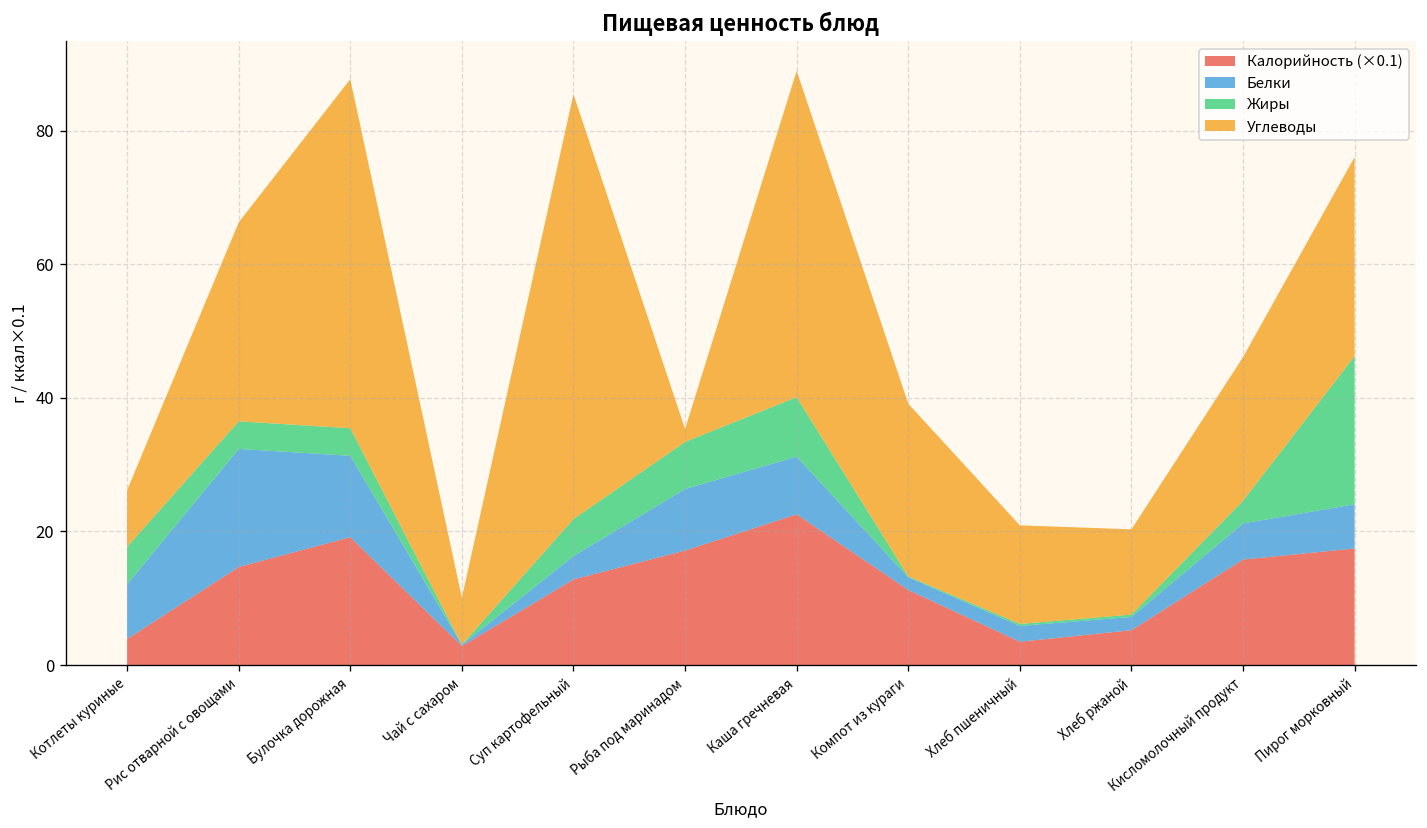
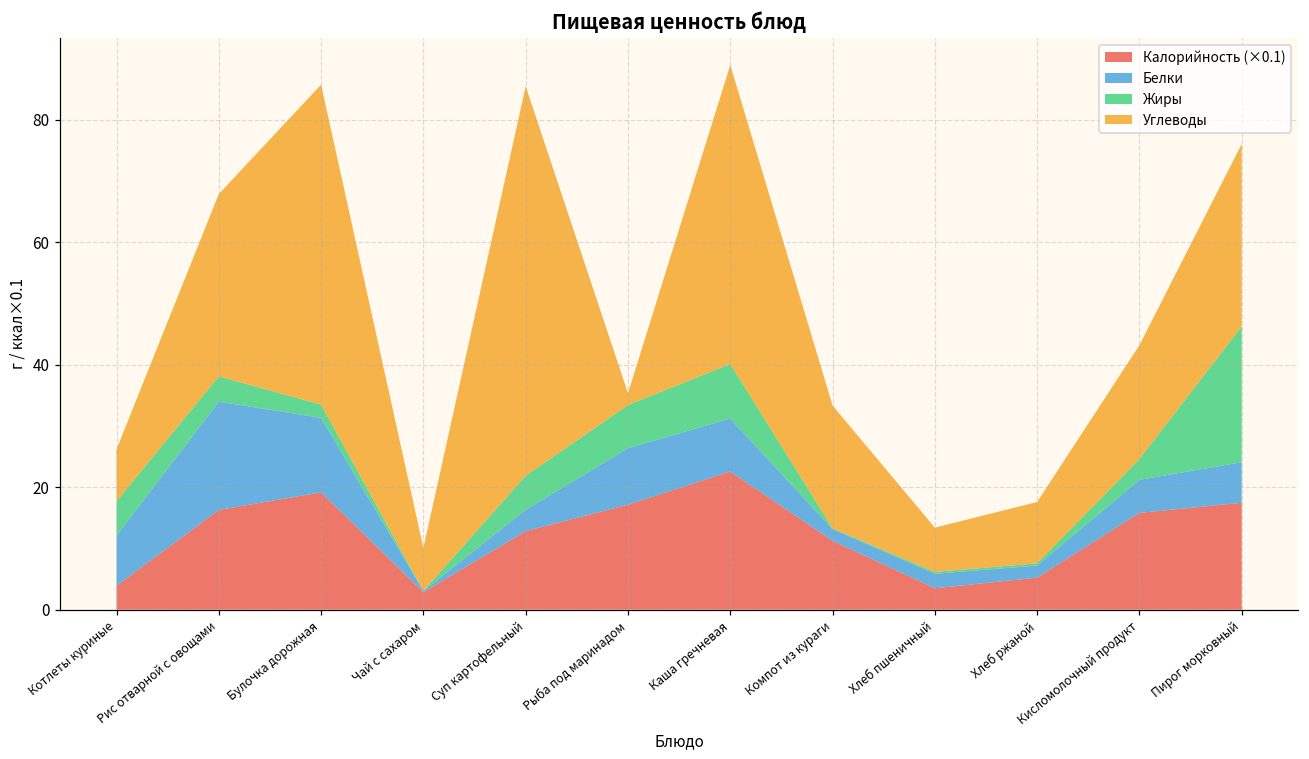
  {
    "Калорийность (×0.1)": {
      "Котлеты куриные": 4,
-     "Рис отварной с овощами": 15,
+     "Рис отварной с овощами": 16,
      "Булочка дорожная": 19,
      "Суп картофельный": 13,
      "Рыба под маринадом": 17,
      "Каша гречневая": 23,
      "Компот из кураги": 11,
      "Хлеб пшеничный": 3,
      "Хлеб ржаной": 5,
      "Кисломолочный продукт": 16,
      "Пирог морковный": 17
    },
    "Белки": {
      "Котлеты куриные": 8,
      "Рис отварной с овощами": 18,
      "Булочка дорожная": 12,
      "Суп картофельный": 4,
      "Рыба под маринадом": 9,
      "Каша гречневая": 9,
      "Кисломолочный продукт": 5,
      "Пирог морковный": 7
    },
    "Жиры": {
      "Котлеты куриные": 6,
      "Рис отварной с овощами": 4,
-     "Булочка дорожная": 4,
+     "Булочка дорожная": 2,
      "Суп картофельный": 6,
      "Рыба под маринадом": 7,
      "Каша гречневая": 9,
      "Кисломолочный продукт": 3,
      "Пирог морковный": 22
    },
    "Углеводы": {
      "Котлеты куриные": 8,
      "Рис отварной с овощами": 30,
      "Булочка дорожная": 52,
      "Чай с сахаром": 7,
      "Суп картофельный": 64,
      "Рыба под маринадом": 2,
      "Каша гречневая": 49,
-     "Компот из кураги": 26,
-     "Хлеб пшеничный": 15,
-     "Хлеб ржаной": 13,
-     "Кисломолочный продукт": 22,
+     "Компот из кураги": 20,
+     "Хлеб пшеничный": 7,
+     "Хлеб ржаной": 10,
+     "Кисломолочный продукт": 19,
      "Пирог морковный": 30
    }
  }
